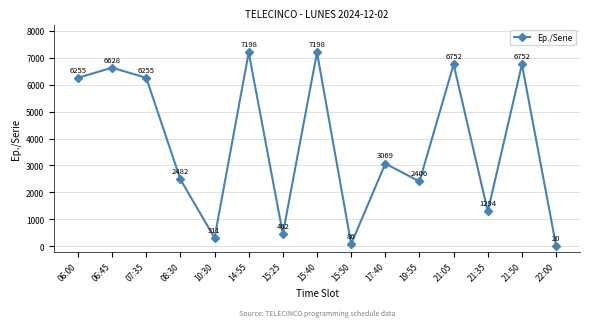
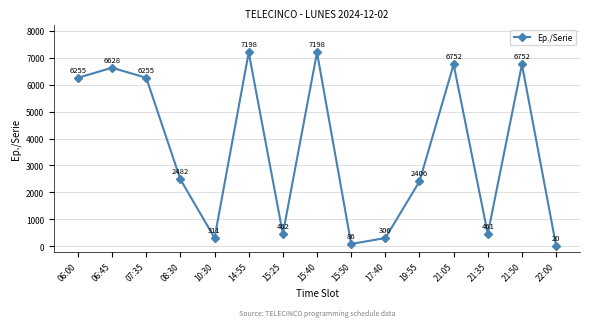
  {
    "06:00": 6255,
    "06:45": 6628,
    "07:35": 6255,
    "08:30": 2482,
    "10:30": 311,
    "14:55": 7198,
    "15:25": 462,
    "15:40": 7198,
    "15:50": 86,
-   "17:40": 3069,
+   "17:40": 306,
    "19:55": 2406,
    "21:05": 6752,
-   "21:35": 1294,
+   "21:35": 461,
    "21:50": 6752,
    "22:00": 20
  }
